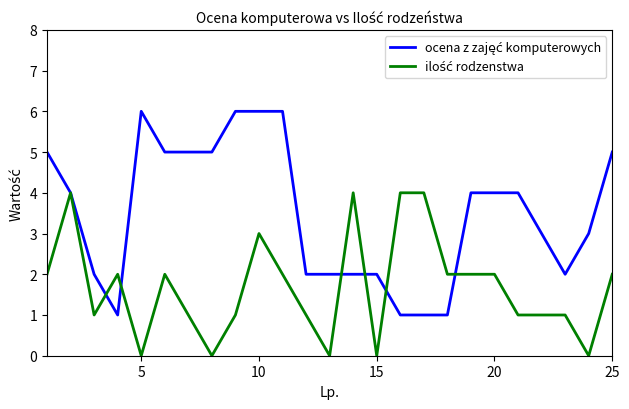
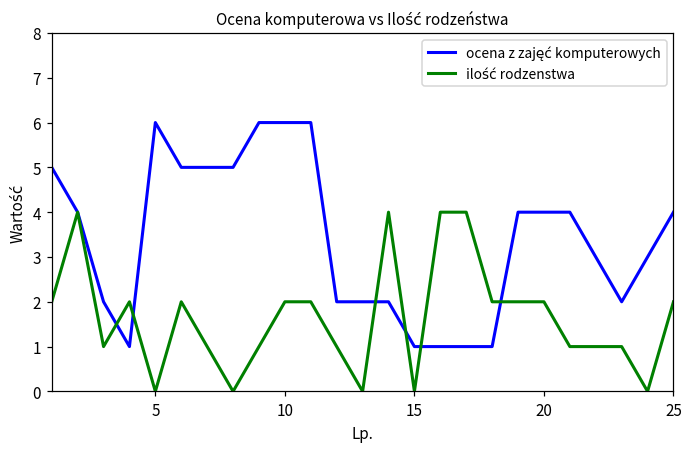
  {
    "ocena z zajęć komputerowych": {
      "5": 6,
      "10": 6,
-     "15": 2,
+     "15": 1,
      "20": 4,
-     "25": 5
+     "25": 4
    },
    "ilość rodzenstwa": {
      "5": 0,
-     "10": 3,
+     "10": 2,
      "15": 0,
      "20": 2,
      "25": 2
    }
  }
